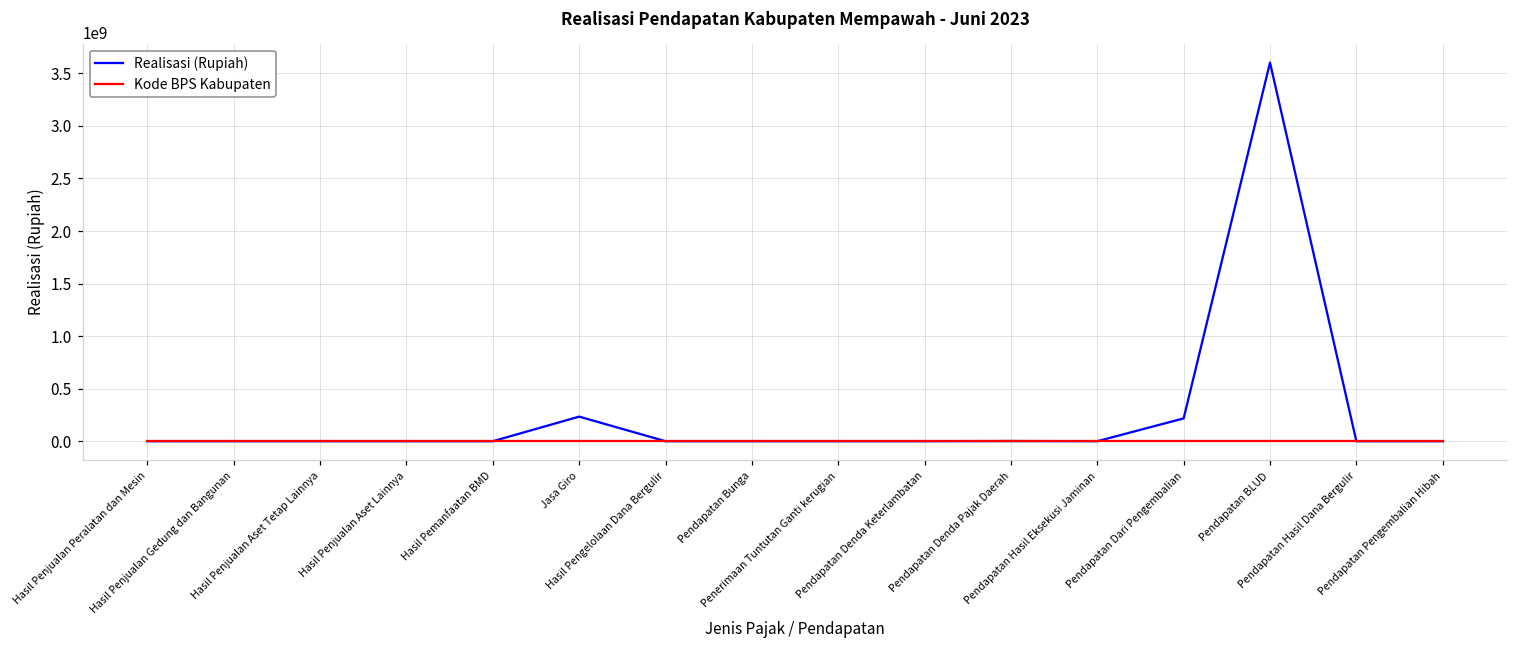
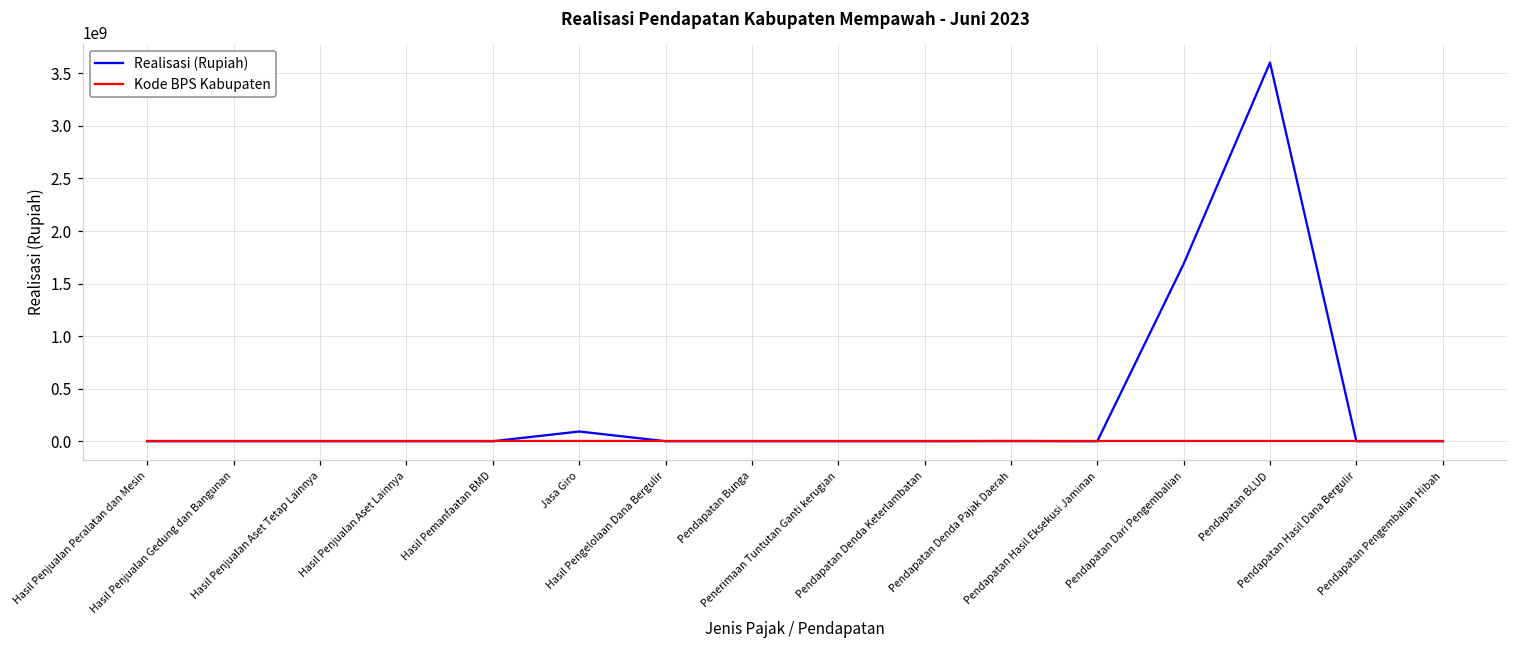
  {
    "Realisasi (Rupiah)": {
-     "Jasa Giro": 200000000,
-     "Pendapatan Dari Pengembalian": 200000000,
+     "Jasa Giro": 100000000,
+     "Pendapatan Dari Pengembalian": 1700000000,
      "Pendapatan BLUD": 3600000000
    },
    "Kode BPS Kabupaten": {
      "Jasa Giro": 0,
      "Pendapatan Dari Pengembalian": 0,
      "Pendapatan BLUD": 0
    }
  }
